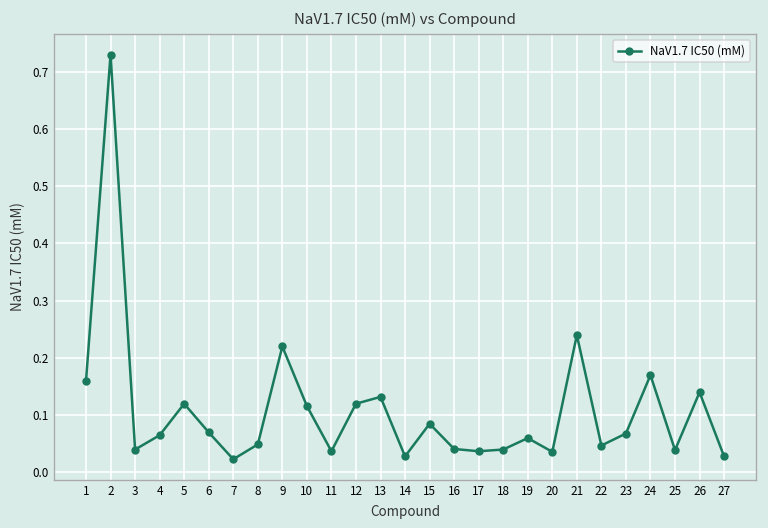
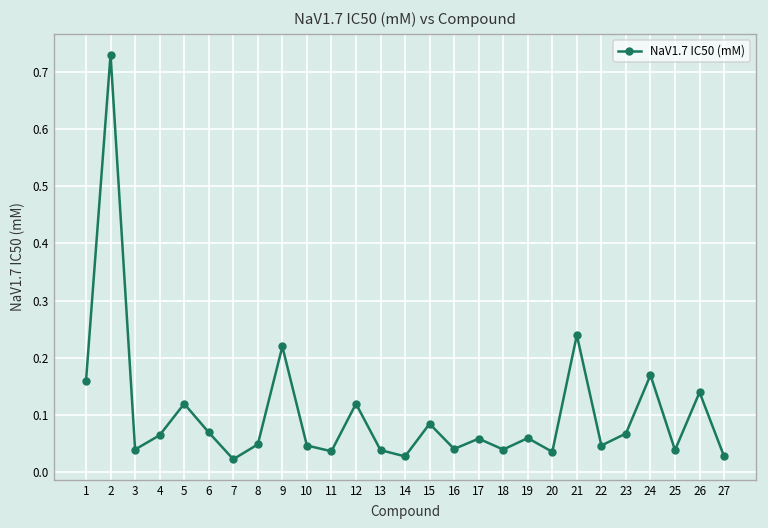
  {
    "1": 0.16,
    "2": 0.73,
    "3": 0.04,
    "4": 0.07,
    "5": 0.12,
    "6": 0.07,
    "7": 0.02,
    "8": 0.05,
    "9": 0.22,
-   "10": 0.12,
+   "10": 0.05,
    "11": 0.04,
    "12": 0.12,
-   "13": 0.13,
+   "13": 0.04,
    "14": 0.03,
    "15": 0.09,
    "16": 0.04,
-   "17": 0.04,
+   "17": 0.06,
    "18": 0.04,
    "19": 0.06,
    "20": 0.04,
    "21": 0.24,
    "22": 0.05,
    "23": 0.07,
    "24": 0.17,
    "25": 0.04,
    "26": 0.14,
    "27": 0.03
  }
